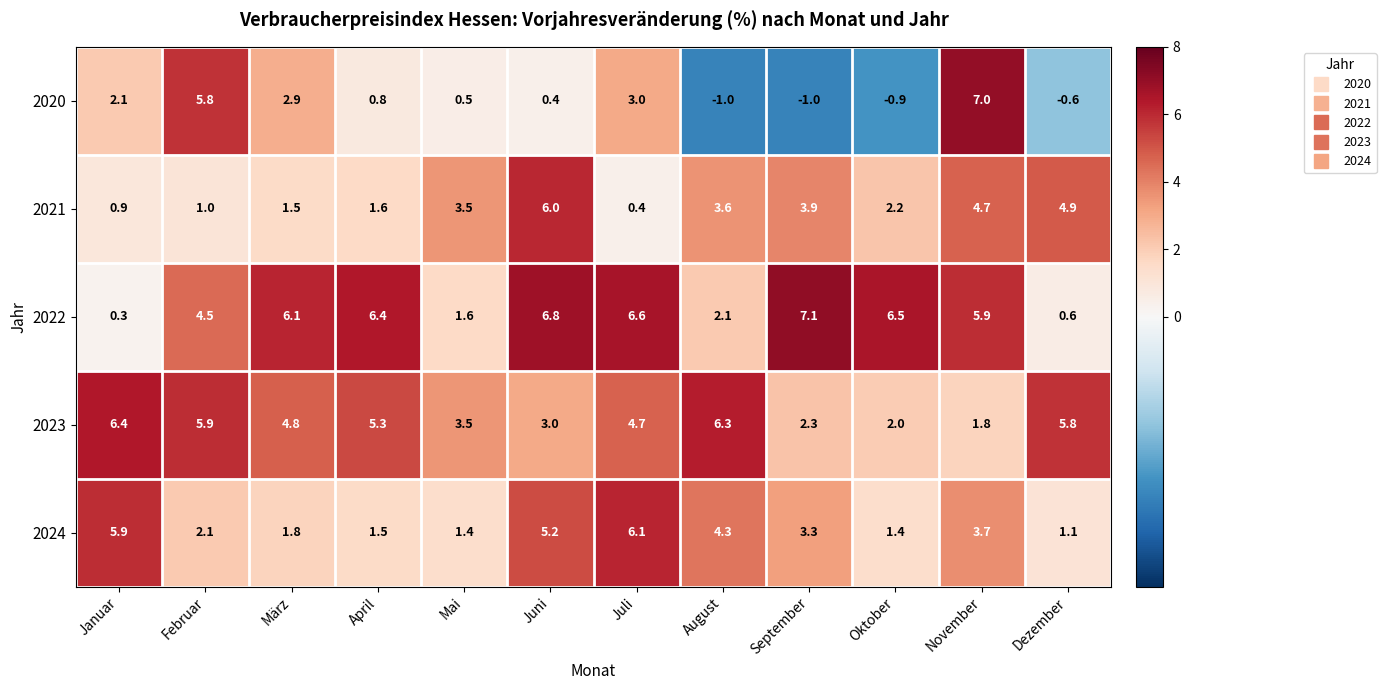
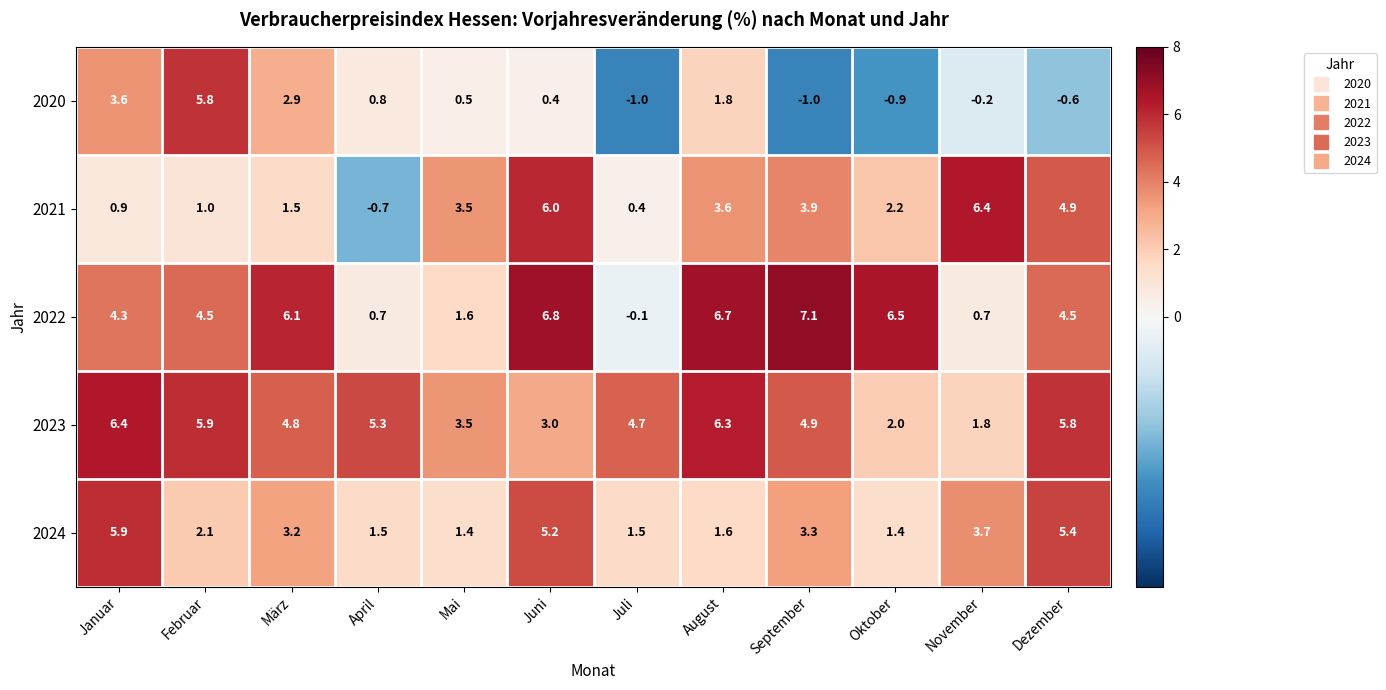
  {
    "2020": {
-     "Januar": 2.1,
+     "Januar": 3.6,
      "Februar": 5.8,
      "März": 2.9,
      "April": 0.8,
      "Mai": 0.5,
      "Juni": 0.4,
-     "Juli": 3.0,
-     "August": -1.0,
+     "Juli": -1.0,
+     "August": 1.8,
      "September": -1.0,
      "Oktober": -0.9,
-     "November": 7.0,
+     "November": -0.2,
      "Dezember": -0.6
    },
    "2021": {
      "Januar": 0.9,
      "Februar": 1.0,
      "März": 1.5,
-     "April": 1.6,
+     "April": -0.7,
      "Mai": 3.5,
      "Juni": 6.0,
      "Juli": 0.4,
      "August": 3.6,
      "September": 3.9,
      "Oktober": 2.2,
-     "November": 4.7,
+     "November": 6.4,
      "Dezember": 4.9
    },
    "2022": {
-     "Januar": 0.3,
+     "Januar": 4.3,
      "Februar": 4.5,
      "März": 6.1,
-     "April": 6.4,
+     "April": 0.7,
      "Mai": 1.6,
      "Juni": 6.8,
-     "Juli": 6.6,
-     "August": 2.1,
+     "Juli": -0.1,
+     "August": 6.7,
      "September": 7.1,
      "Oktober": 6.5,
-     "November": 5.9,
-     "Dezember": 0.6
+     "November": 0.7,
+     "Dezember": 4.5
    },
    "2023": {
      "Januar": 6.4,
      "Februar": 5.9,
      "März": 4.8,
      "April": 5.3,
      "Mai": 3.5,
      "Juni": 3.0,
      "Juli": 4.7,
      "August": 6.3,
-     "September": 2.3,
+     "September": 4.9,
      "Oktober": 2.0,
      "November": 1.8,
      "Dezember": 5.8
    },
    "2024": {
      "Januar": 5.9,
      "Februar": 2.1,
-     "März": 1.8,
+     "März": 3.2,
      "April": 1.5,
      "Mai": 1.4,
      "Juni": 5.2,
-     "Juli": 6.1,
-     "August": 4.3,
+     "Juli": 1.5,
+     "August": 1.6,
      "September": 3.3,
      "Oktober": 1.4,
      "November": 3.7,
-     "Dezember": 1.1
+     "Dezember": 5.4
    }
  }
